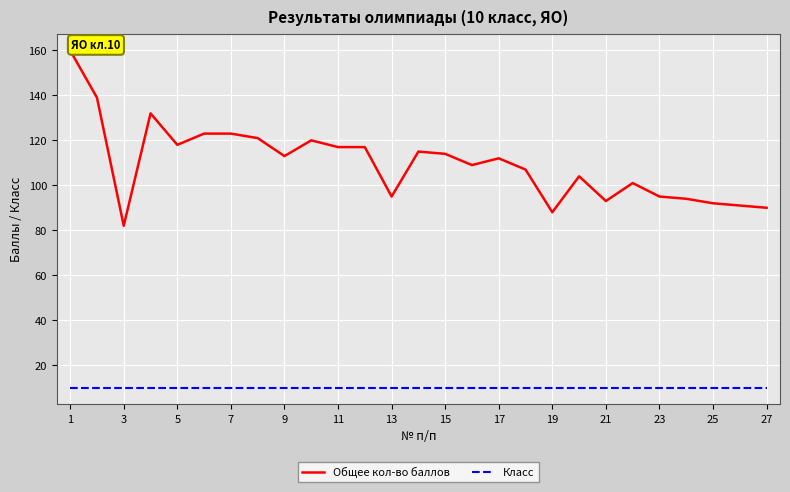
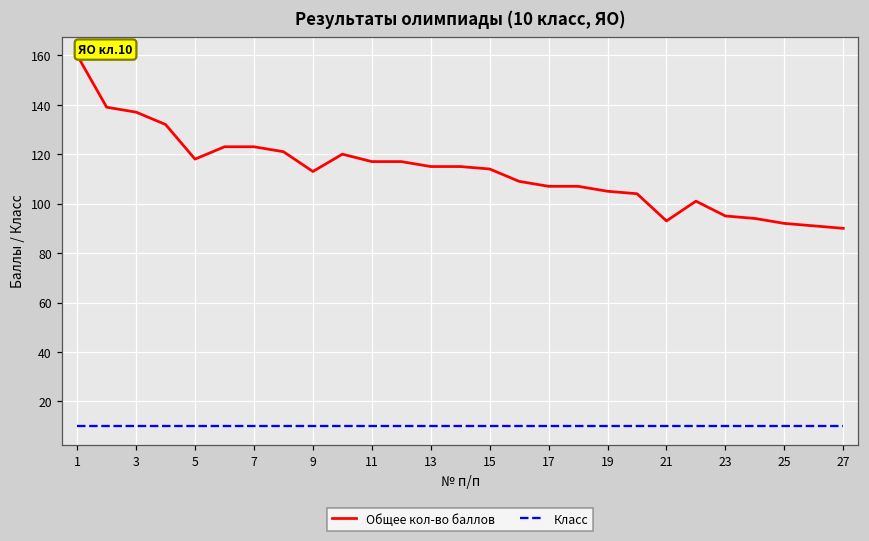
  {
    "Общее кол-во баллов": {
-     "3": 82,
+     "3": 137,
      "5": 118,
      "7": 123,
      "9": 113,
      "11": 117,
-     "13": 95,
+     "13": 115,
      "15": 114,
-     "17": 112,
-     "19": 88,
+     "17": 107,
+     "19": 105,
      "21": 93,
      "23": 95,
      "25": 92,
      "27": 90
    },
    "Класс": {
      "1": 10,
      "3": 10,
      "5": 10,
      "7": 10,
      "9": 10,
      "11": 10,
      "13": 10,
      "15": 10,
      "17": 10,
      "19": 10,
      "21": 10,
      "23": 10,
      "25": 10,
      "27": 10
    }
  }
